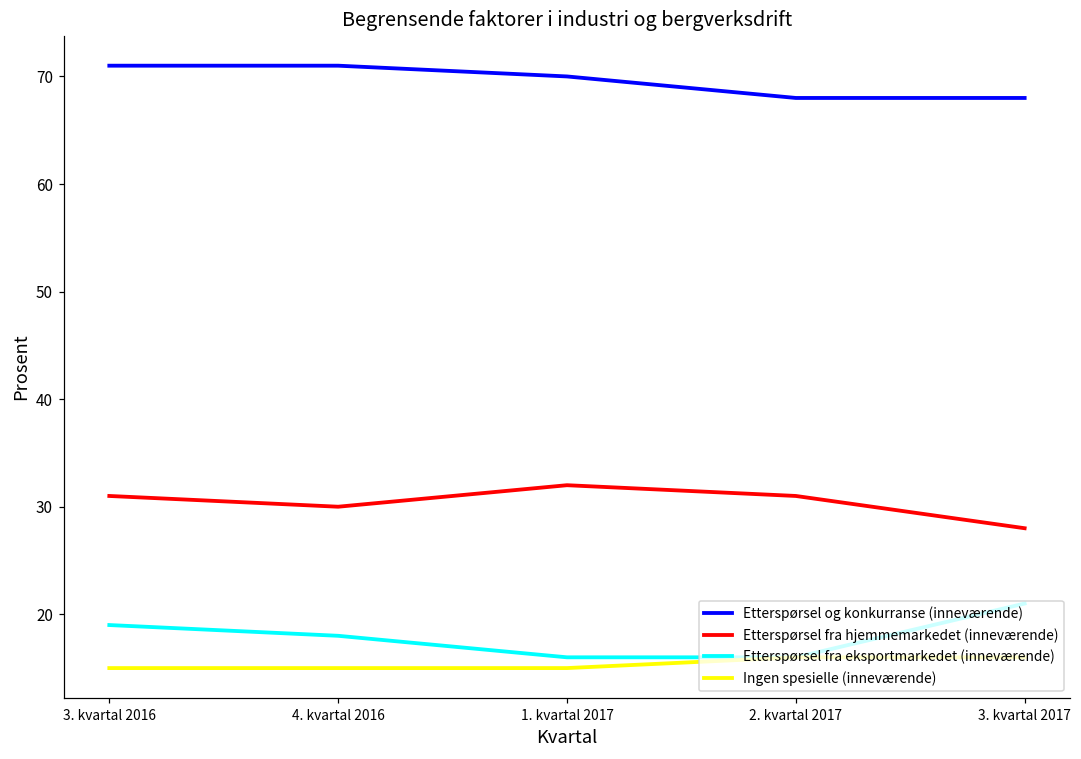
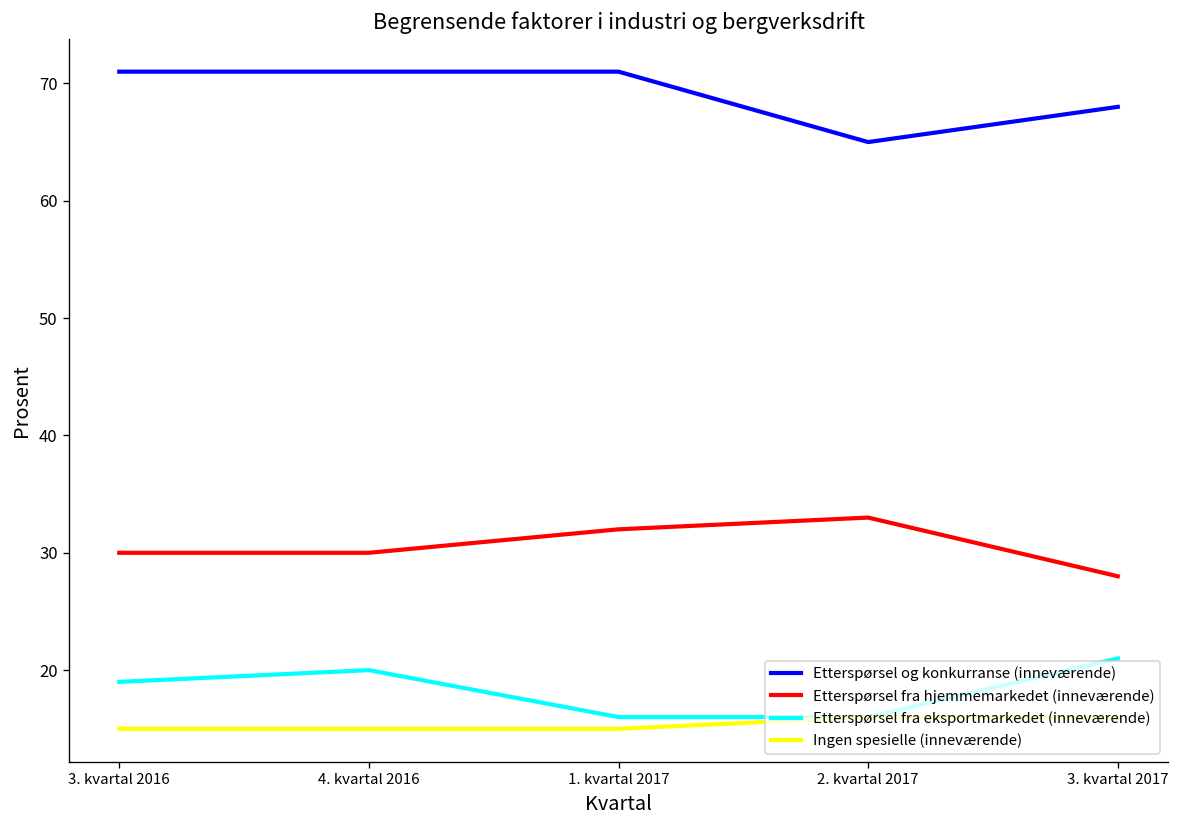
  {
    "Etterspørsel og konkurranse (inneværende)": {
      "3. kvartal 2016": 71,
      "4. kvartal 2016": 71,
-     "1. kvartal 2017": 70,
-     "2. kvartal 2017": 68,
+     "1. kvartal 2017": 71,
+     "2. kvartal 2017": 65,
      "3. kvartal 2017": 68
    },
    "Etterspørsel fra hjemmemarkedet (inneværende)": {
-     "3. kvartal 2016": 31,
+     "3. kvartal 2016": 30,
      "4. kvartal 2016": 30,
      "1. kvartal 2017": 32,
-     "2. kvartal 2017": 31,
+     "2. kvartal 2017": 33,
      "3. kvartal 2017": 28
    },
    "Etterspørsel fra eksportmarkedet (inneværende)": {
      "3. kvartal 2016": 19,
-     "4. kvartal 2016": 18,
+     "4. kvartal 2016": 20,
      "1. kvartal 2017": 16
    },
    "Ingen spesielle (inneværende)": {
      "3. kvartal 2016": 15,
      "4. kvartal 2016": 15,
      "1. kvartal 2017": 15
    }
  }
